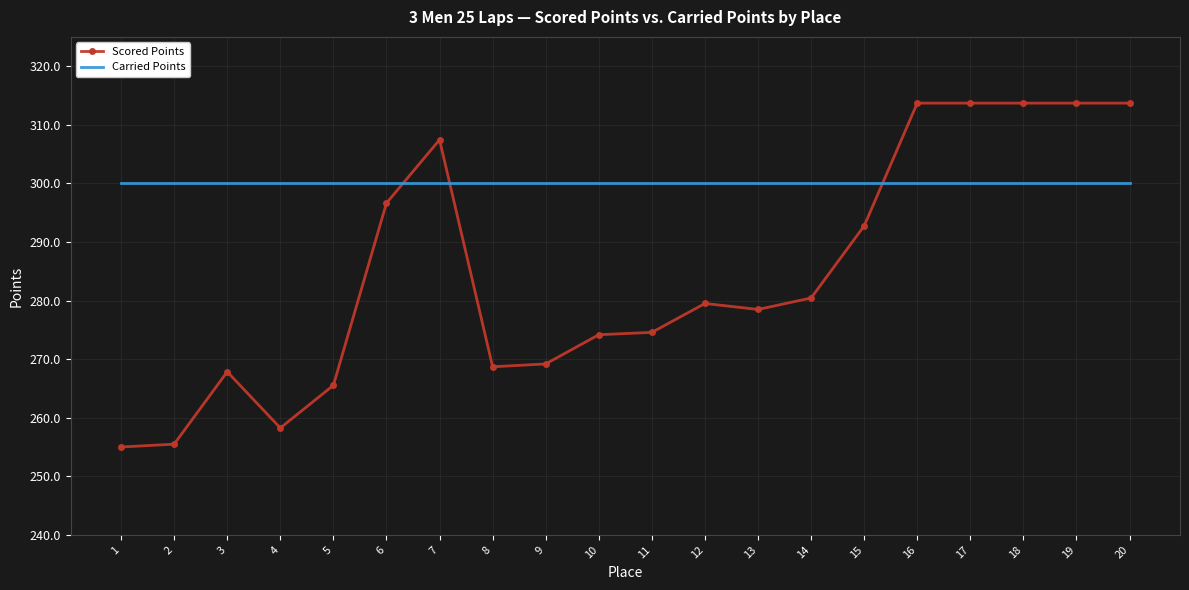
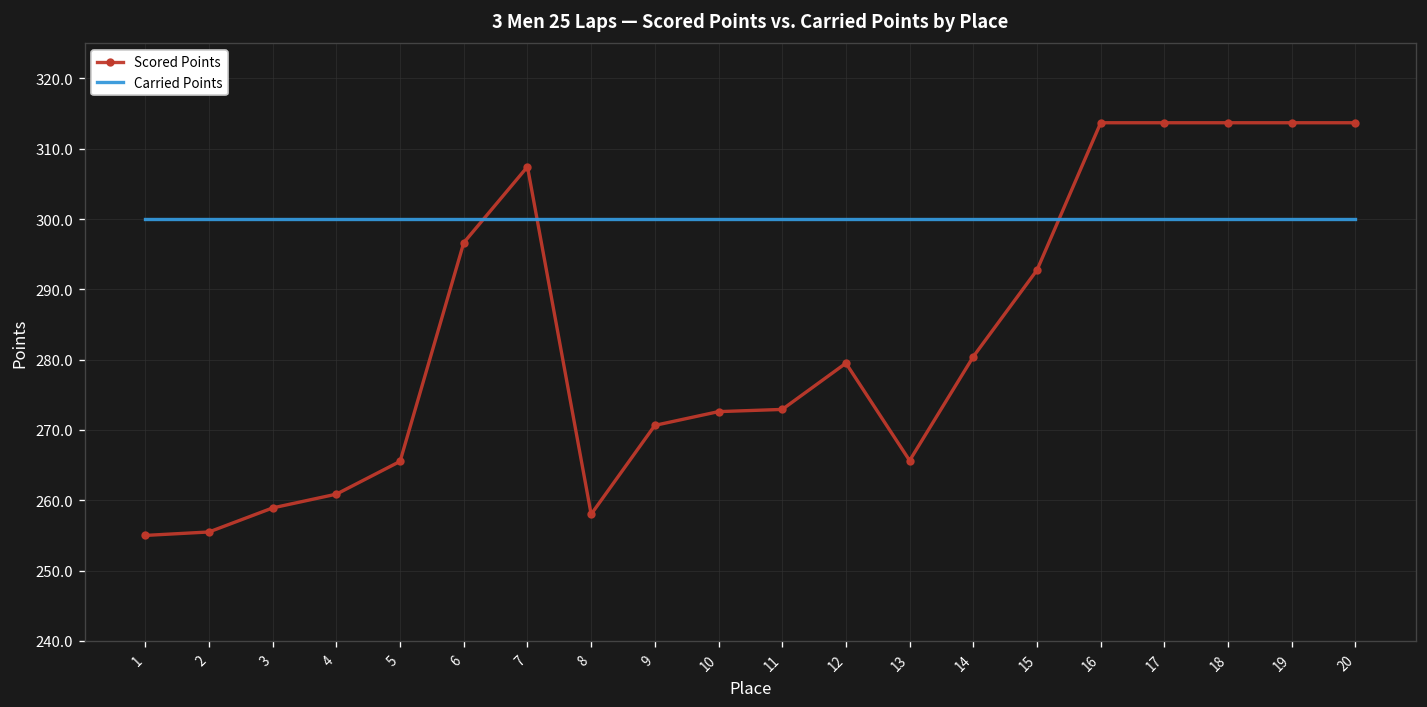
  {
    "Scored Points": {
      "1": 255,
      "2": 255,
-     "3": 268,
-     "4": 258,
+     "3": 259,
+     "4": 261,
      "5": 266,
      "6": 297,
      "7": 307,
-     "8": 269,
-     "9": 269,
-     "10": 274,
-     "11": 275,
+     "8": 258,
+     "9": 271,
+     "10": 273,
+     "11": 273,
      "12": 279,
-     "13": 278,
+     "13": 266,
      "14": 280,
      "15": 293,
      "16": 314,
      "17": 314,
      "18": 314,
      "19": 314,
      "20": 314
    },
    "Carried Points": {
      "1": 300,
      "2": 300,
      "3": 300,
      "4": 300,
      "5": 300,
      "6": 300,
      "7": 300,
      "8": 300,
      "9": 300,
      "10": 300,
      "11": 300,
      "12": 300,
      "13": 300,
      "14": 300,
      "15": 300,
      "16": 300,
      "17": 300,
      "18": 300,
      "19": 300,
      "20": 300
    }
  }
